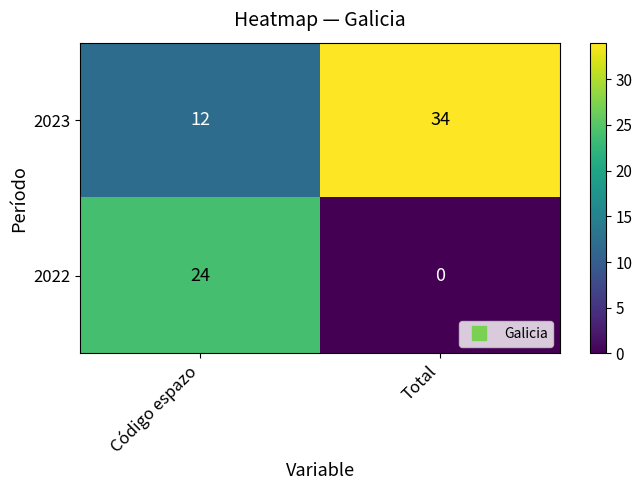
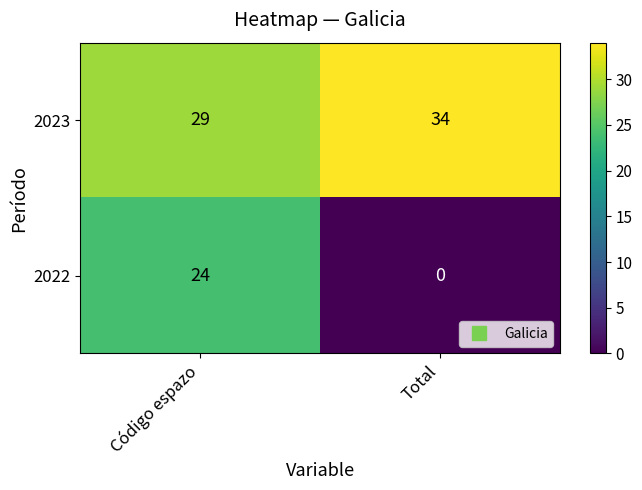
  {
    "2023": {
-     "Código espazo": 12,
+     "Código espazo": 29,
      "Total": 34
    },
    "2022": {
      "Código espazo": 24,
      "Total": 0
    }
  }
